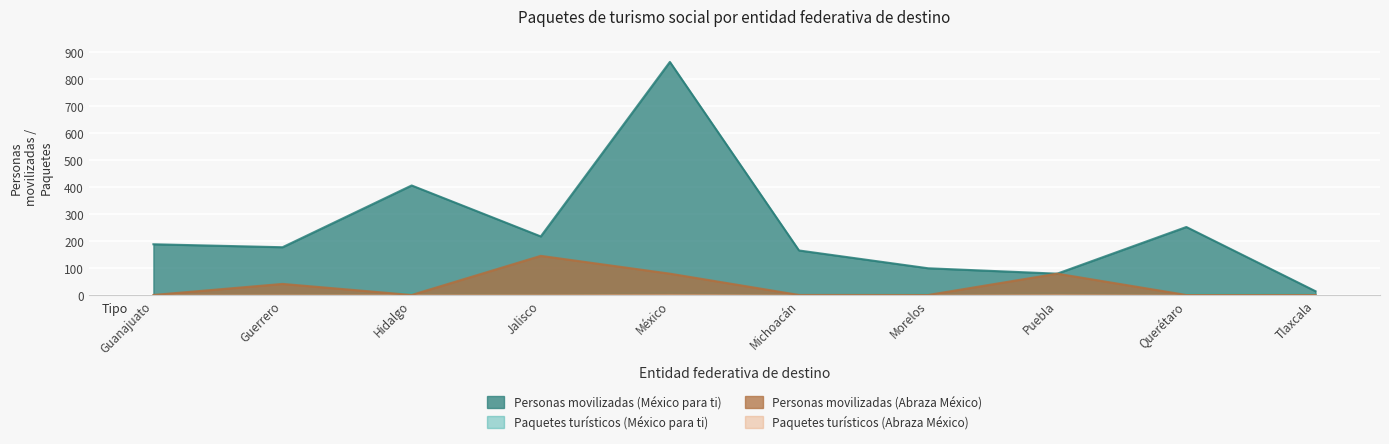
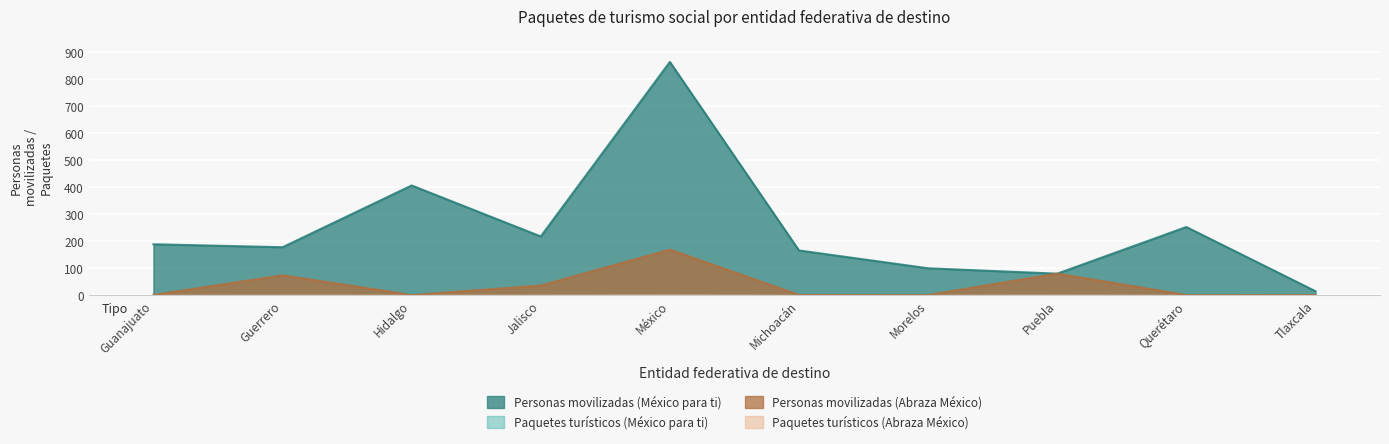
  {
    "Personas movilizadas (Abraza México)": {
-     "Guerrero": 40,
-     "Jalisco": 150,
-     "México": 80
+     "Guerrero": 70,
+     "Jalisco": 40,
+     "México": 170
    }
  }
